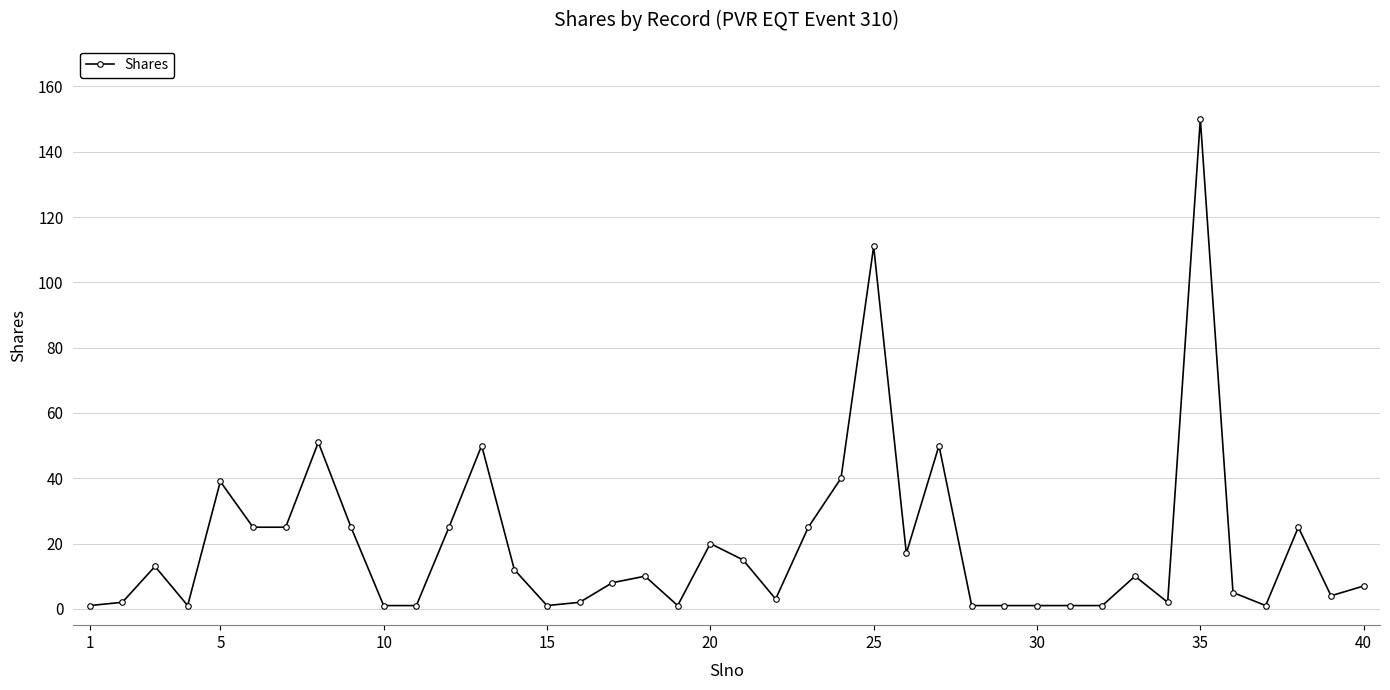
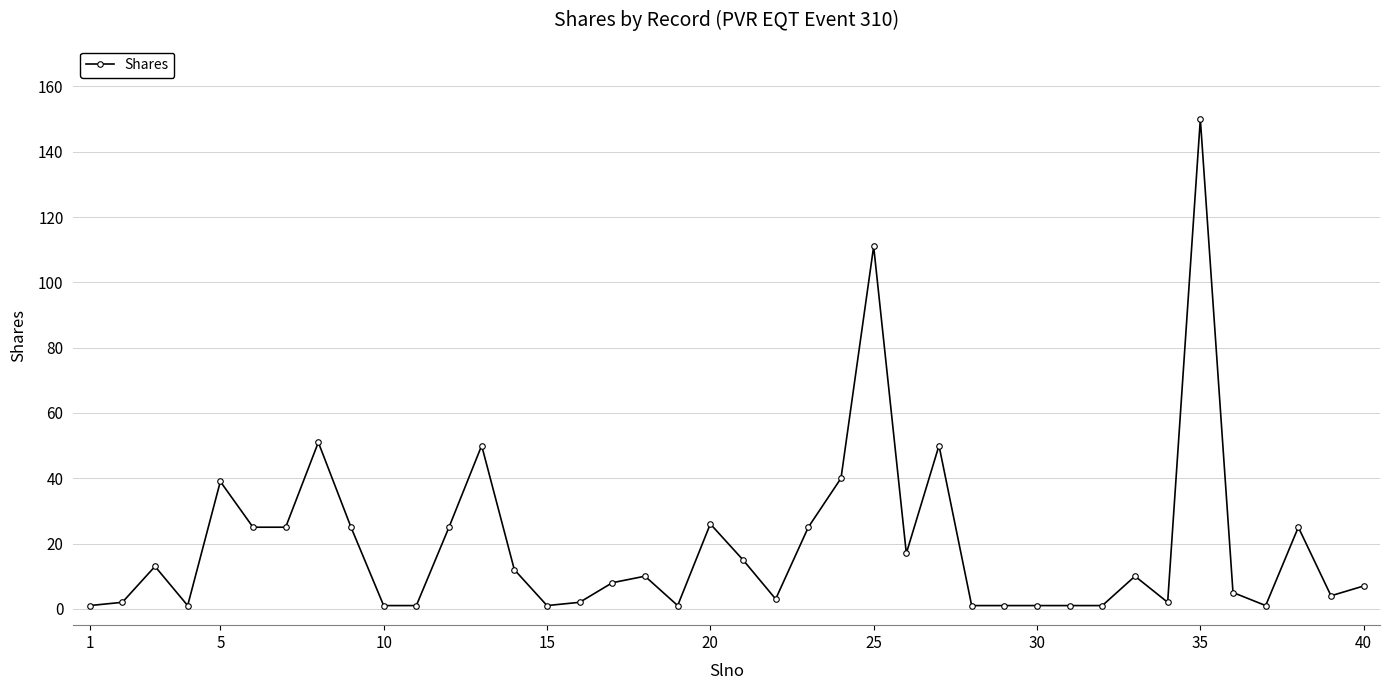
  {
    "1": 1,
    "5": 39,
    "10": 1,
    "15": 1,
-   "20": 20,
+   "20": 26,
    "25": 111,
    "30": 1,
    "35": 150,
    "40": 7
  }
